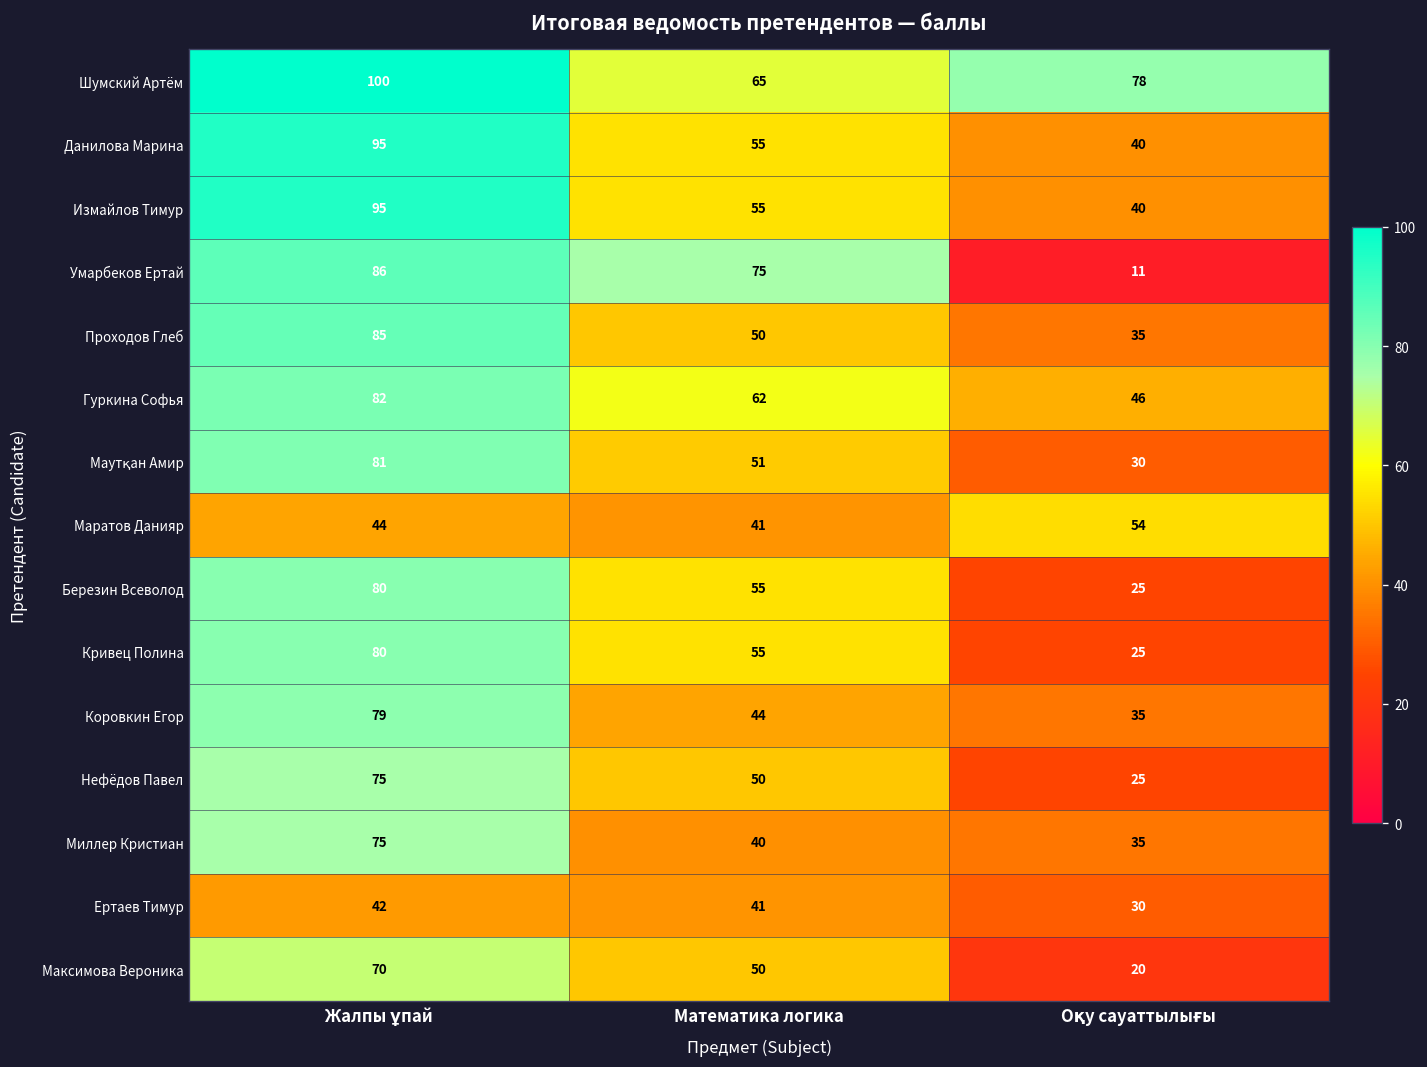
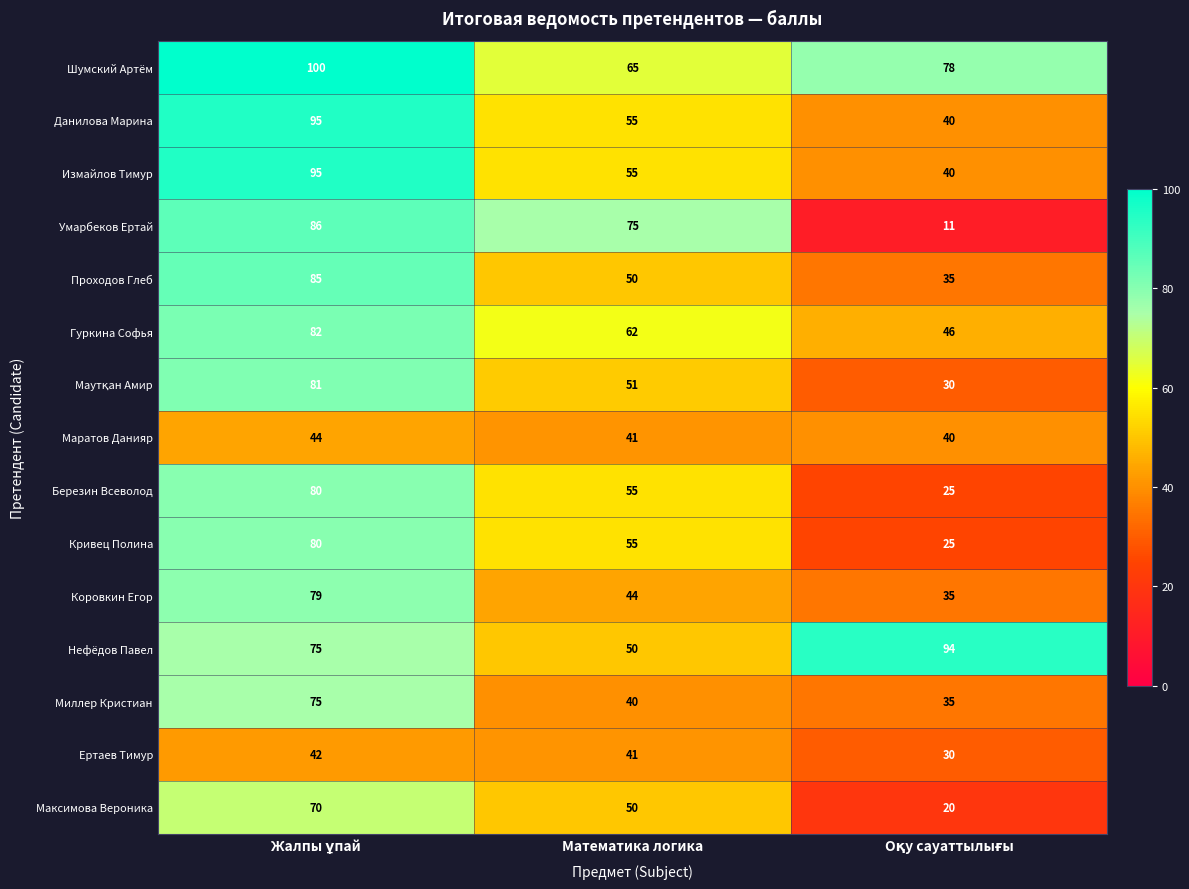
  {
    "Шумский Артём": {
      "Жалпы ұпай": 100,
      "Математика логика": 65,
      "Оқу сауаттылығы": 78
    },
    "Данилова Марина": {
      "Жалпы ұпай": 95,
      "Математика логика": 55,
      "Оқу сауаттылығы": 40
    },
    "Измайлов Тимур": {
      "Жалпы ұпай": 95,
      "Математика логика": 55,
      "Оқу сауаттылығы": 40
    },
    "Умарбеков Ертай": {
      "Жалпы ұпай": 86,
      "Математика логика": 75,
      "Оқу сауаттылығы": 11
    },
    "Проходов Глеб": {
      "Жалпы ұпай": 85,
      "Математика логика": 50,
      "Оқу сауаттылығы": 35
    },
    "Гуркина Софья": {
      "Жалпы ұпай": 82,
      "Математика логика": 62,
      "Оқу сауаттылығы": 46
    },
    "Маутқан Амир": {
      "Жалпы ұпай": 81,
      "Математика логика": 51,
      "Оқу сауаттылығы": 30
    },
    "Маратов Данияр": {
      "Жалпы ұпай": 44,
      "Математика логика": 41,
-     "Оқу сауаттылығы": 54
+     "Оқу сауаттылығы": 40
    },
    "Березин Всеволод": {
      "Жалпы ұпай": 80,
      "Математика логика": 55,
      "Оқу сауаттылығы": 25
    },
    "Кривец Полина": {
      "Жалпы ұпай": 80,
      "Математика логика": 55,
      "Оқу сауаттылығы": 25
    },
    "Коровкин Егор": {
      "Жалпы ұпай": 79,
      "Математика логика": 44,
      "Оқу сауаттылығы": 35
    },
    "Нефёдов Павел": {
      "Жалпы ұпай": 75,
      "Математика логика": 50,
-     "Оқу сауаттылығы": 25
+     "Оқу сауаттылығы": 94
    },
    "Миллер Кристиан": {
      "Жалпы ұпай": 75,
      "Математика логика": 40,
      "Оқу сауаттылығы": 35
    },
    "Ертаев Тимур": {
      "Жалпы ұпай": 42,
      "Математика логика": 41,
      "Оқу сауаттылығы": 30
    },
    "Максимова Вероника": {
      "Жалпы ұпай": 70,
      "Математика логика": 50,
      "Оқу сауаттылығы": 20
    }
  }
